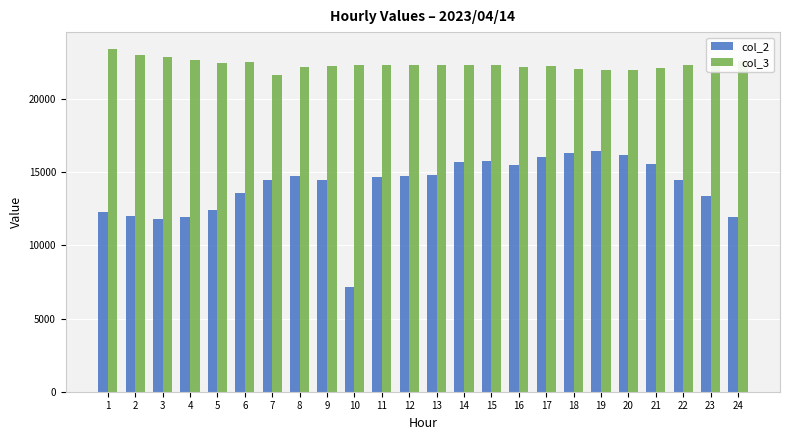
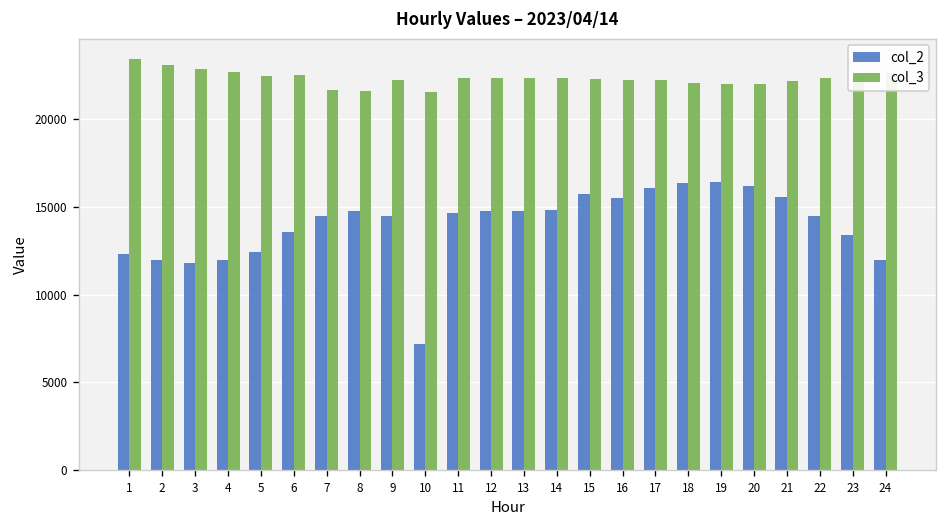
  {
    "col_2": {
      "1": 12300,
      "2": 12000,
      "3": 11800,
      "4": 12000,
      "5": 12400,
      "6": 13600,
      "7": 14500,
      "8": 14700,
      "9": 14500,
      "10": 7200,
      "11": 14700,
      "12": 14700,
      "13": 14800,
-     "14": 15700,
+     "14": 14800,
      "15": 15800,
      "16": 15500,
      "17": 16100,
      "18": 16300,
      "19": 16400,
      "20": 16200,
      "21": 15600,
      "22": 14500,
      "23": 13400,
      "24": 12000
    },
    "col_3": {
      "1": 23400,
      "2": 23100,
      "3": 22900,
      "4": 22700,
      "5": 22500,
      "6": 22500,
      "7": 21700,
-     "8": 22200,
+     "8": 21600,
      "9": 22200,
-     "10": 22300,
+     "10": 21500,
      "11": 22300,
      "12": 22300,
      "13": 22300,
      "14": 22400,
      "15": 22300,
      "16": 22200,
      "17": 22200,
      "18": 22000,
      "19": 22000,
      "20": 22000,
      "21": 22100,
      "22": 22300
    }
  }
